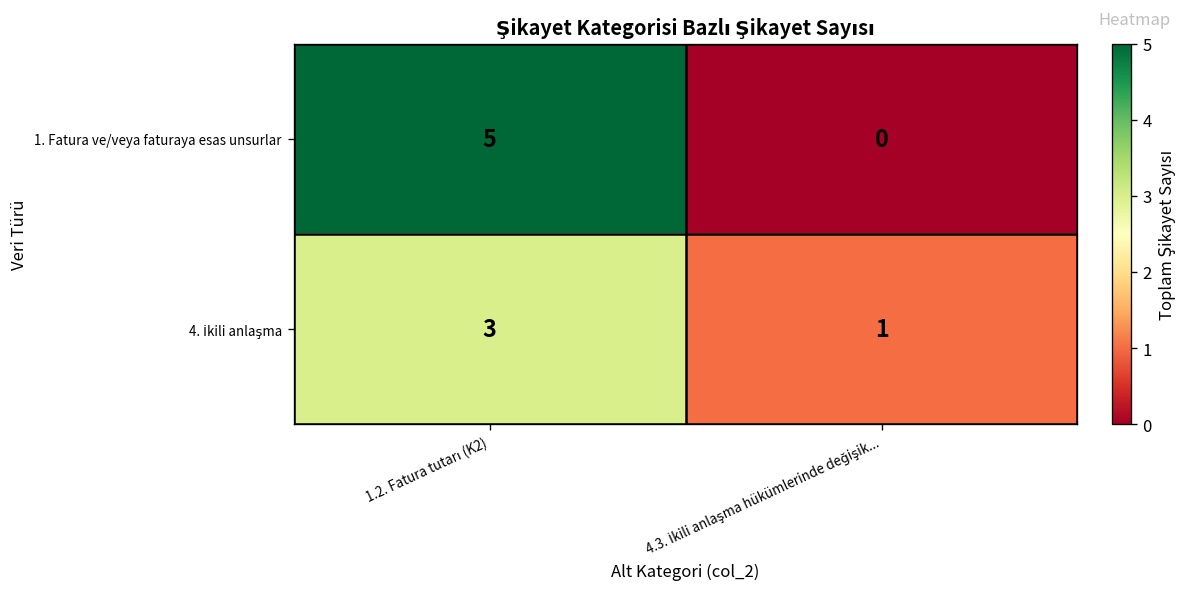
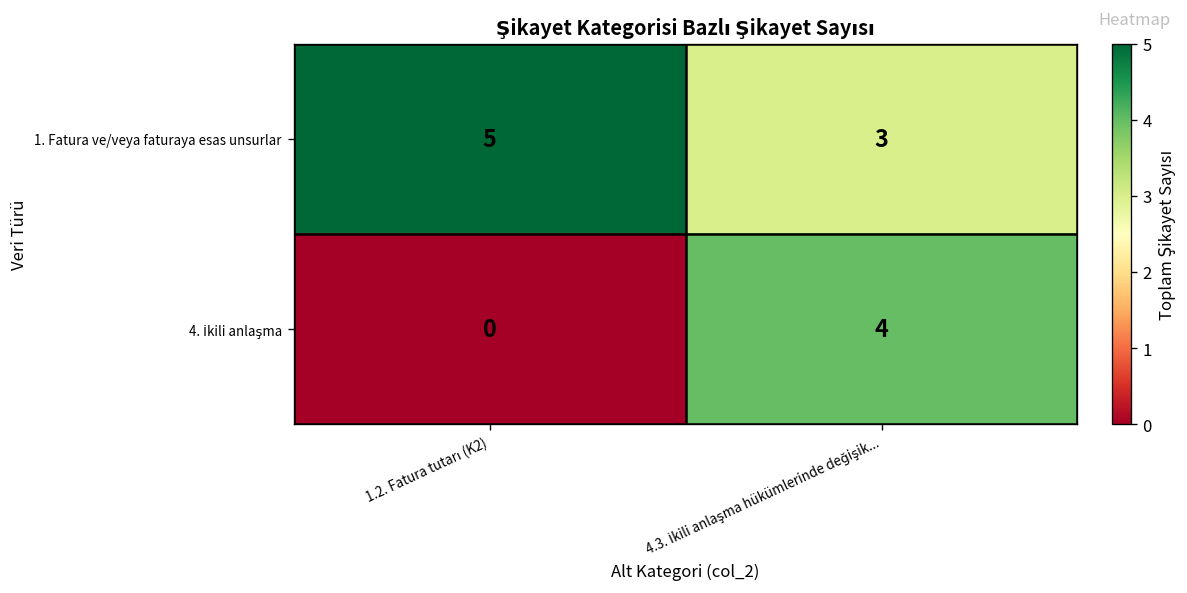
  {
    "1. Fatura ve/veya faturaya esas unsurlar": {
      "1.2. Fatura tutarı (K2)": 5,
-     "4.3. İkili anlaşma hükümlerinde değişik...": 0
+     "4.3. İkili anlaşma hükümlerinde değişik...": 3
    },
    "4. İkili anlaşma": {
-     "1.2. Fatura tutarı (K2)": 3,
-     "4.3. İkili anlaşma hükümlerinde değişik...": 1
+     "1.2. Fatura tutarı (K2)": 0,
+     "4.3. İkili anlaşma hükümlerinde değişik...": 4
    }
  }
